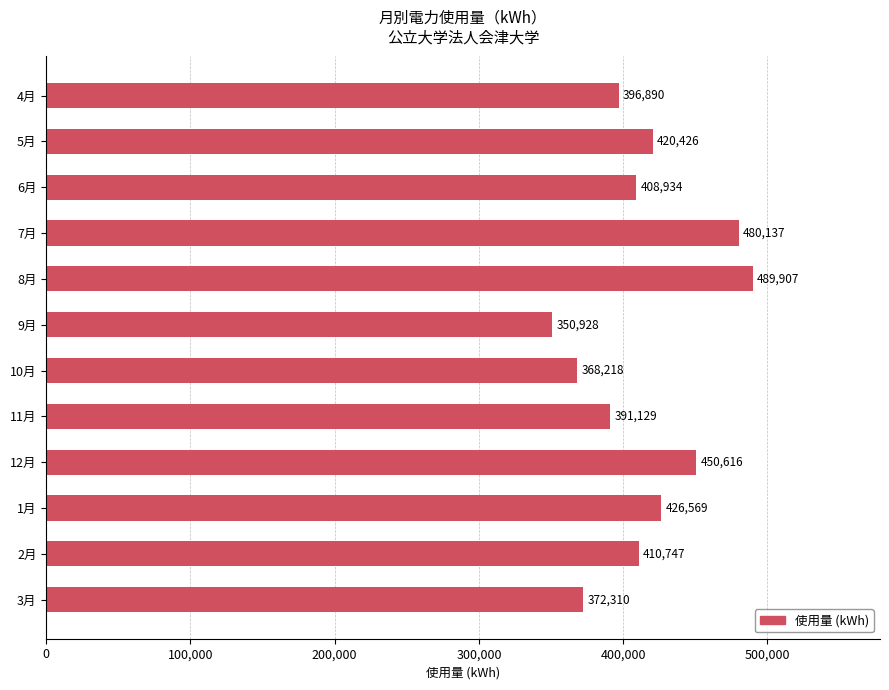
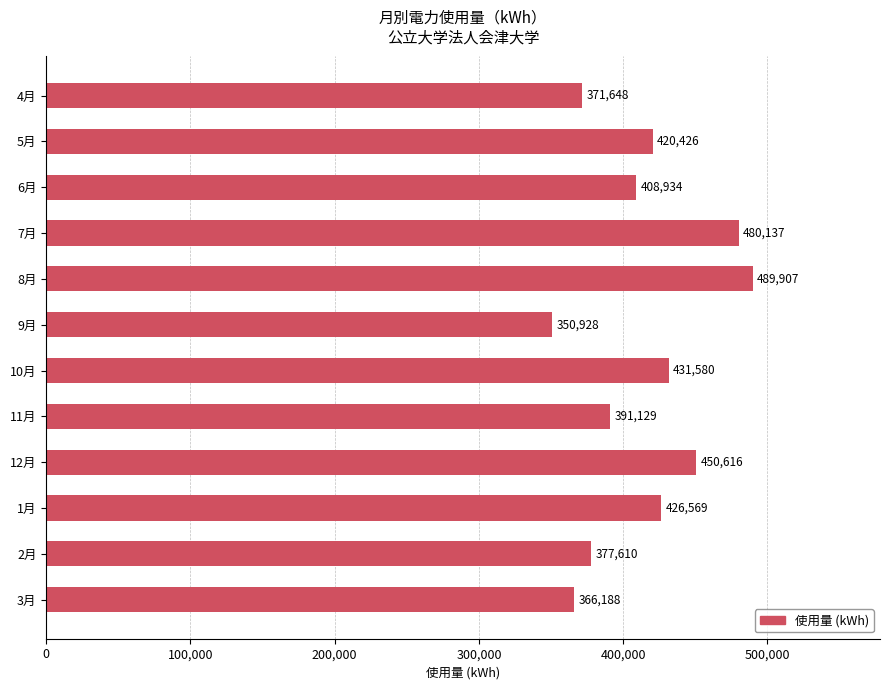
  {
-   "4月": "396,890",
+   "4月": "371,648",
    "5月": "420,426",
    "6月": "408,934",
    "7月": "480,137",
    "8月": "489,907",
    "9月": "350,928",
-   "10月": "368,218",
+   "10月": "431,580",
    "11月": "391,129",
    "12月": "450,616",
    "1月": "426,569",
-   "2月": "410,747",
-   "3月": "372,310"
+   "2月": "377,610",
+   "3月": "366,188"
  }
